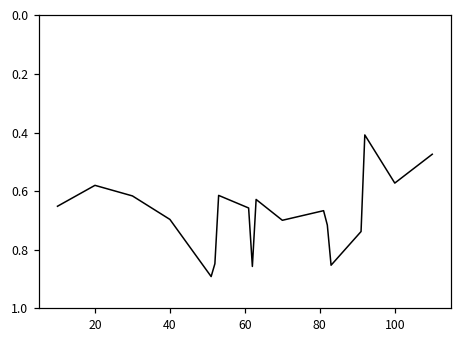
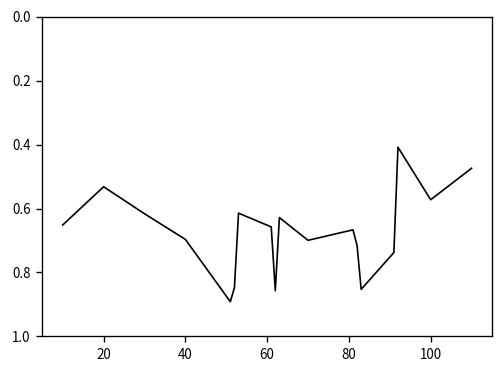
  {
-   "20": 0.58,
+   "20": 0.53,
    "40": 0.70,
    "100": 0.57
  }
